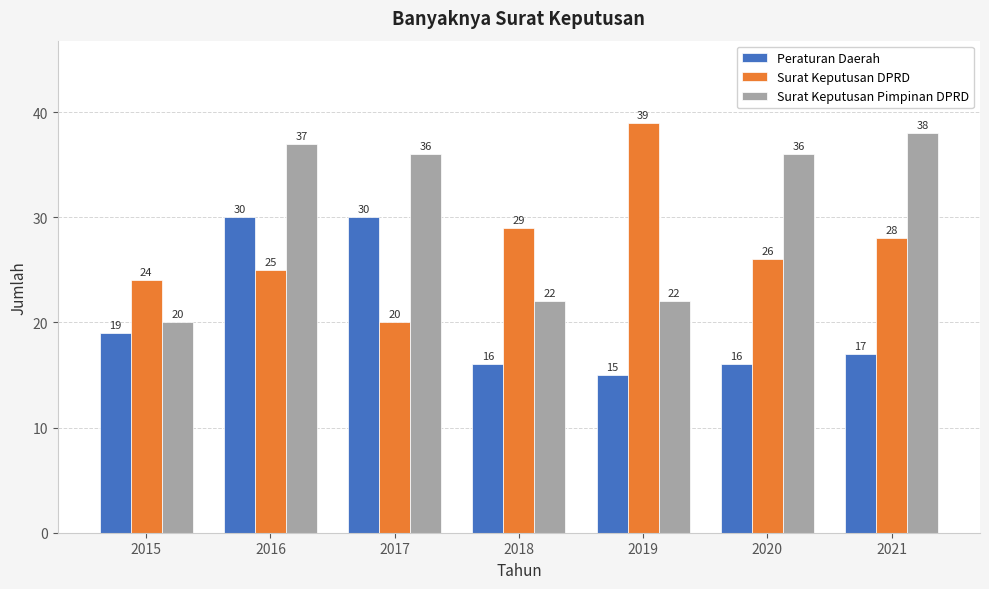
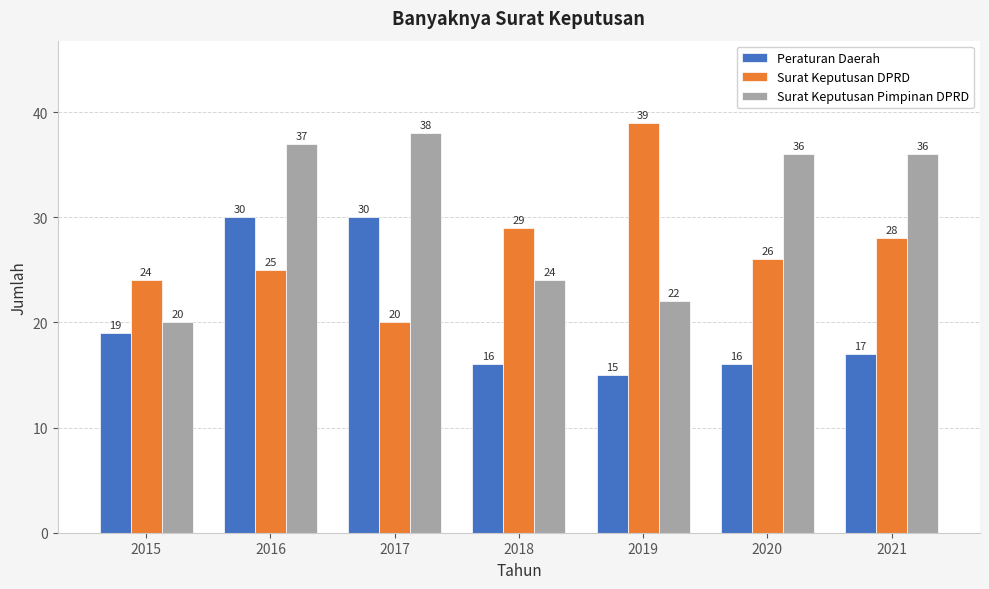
  {
    "Peraturan Daerah": {
      "2015": 19,
      "2016": 30,
      "2017": 30,
      "2018": 16,
      "2019": 15,
      "2020": 16,
      "2021": 17
    },
    "Surat Keputusan DPRD": {
      "2015": 24,
      "2016": 25,
      "2017": 20,
      "2018": 29,
      "2019": 39,
      "2020": 26,
      "2021": 28
    },
    "Surat Keputusan Pimpinan DPRD": {
      "2015": 20,
      "2016": 37,
-     "2017": 36,
-     "2018": 22,
+     "2017": 38,
+     "2018": 24,
      "2019": 22,
      "2020": 36,
-     "2021": 38
+     "2021": 36
    }
  }
